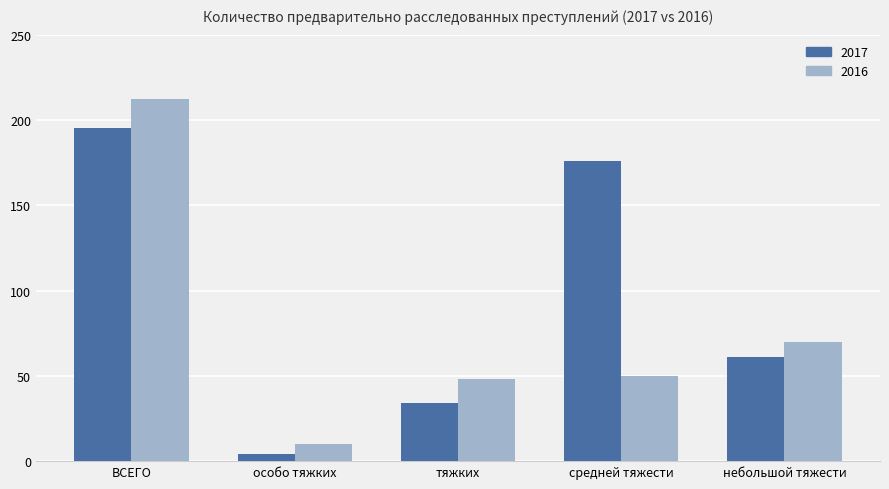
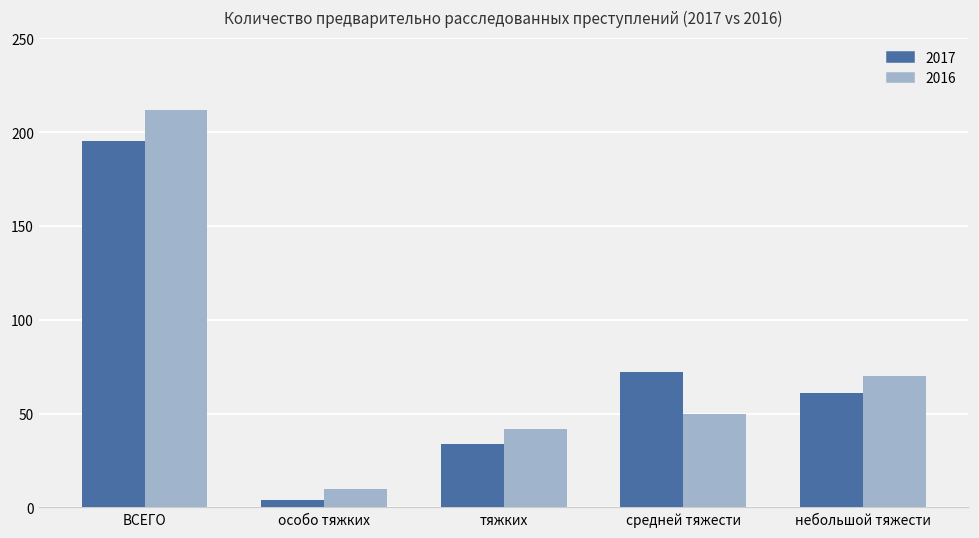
  {
    "2017": {
      "ВСЕГО": 195,
      "особо тяжких": 4,
      "тяжких": 34,
-     "средней тяжести": 176,
+     "средней тяжести": 72,
      "небольшой тяжести": 61
    },
    "2016": {
      "ВСЕГО": 212,
      "особо тяжких": 10,
-     "тяжких": 48,
+     "тяжких": 42,
      "средней тяжести": 50,
      "небольшой тяжести": 70
    }
  }
